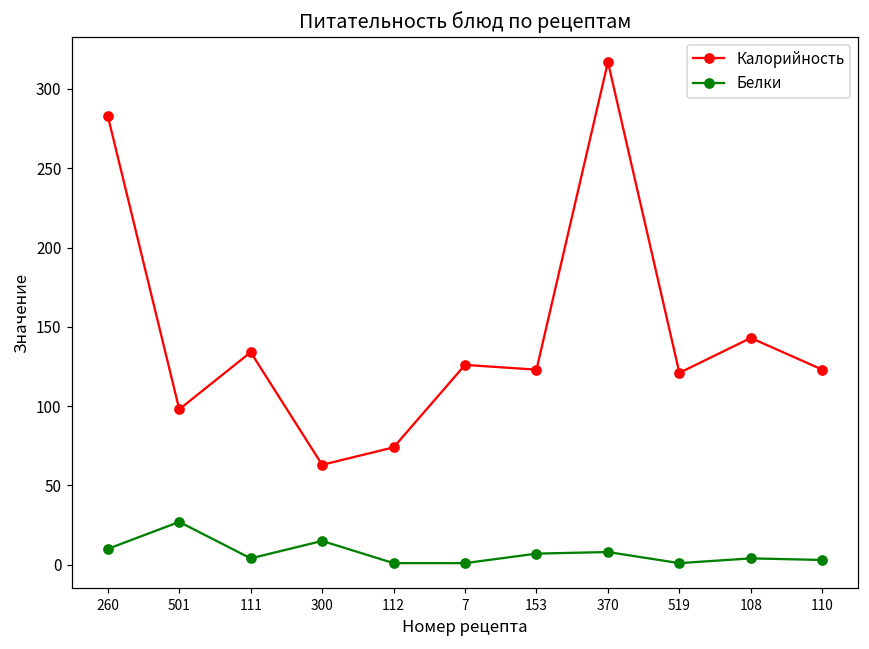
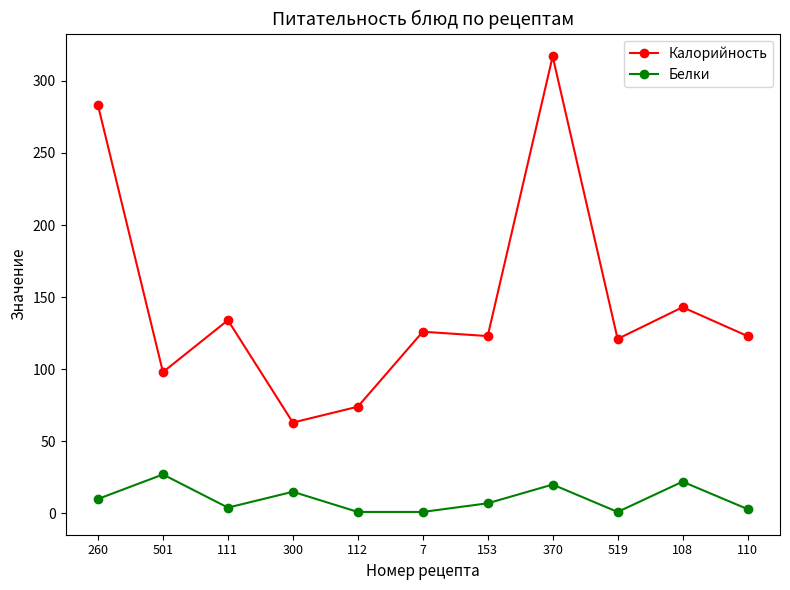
  {
    "Калорийность": {
      "260": 283,
      "501": 98,
      "111": 134,
      "300": 63,
      "112": 74,
      "7": 126,
      "153": 123,
      "370": 317,
      "519": 121,
      "108": 143,
      "110": 123
    },
    "Белки": {
      "260": 10,
      "501": 27,
      "111": 4,
      "300": 15,
      "112": 1,
      "7": 1,
      "153": 7,
-     "370": 8,
+     "370": 20,
      "519": 1,
-     "108": 4,
+     "108": 22,
      "110": 3
    }
  }
